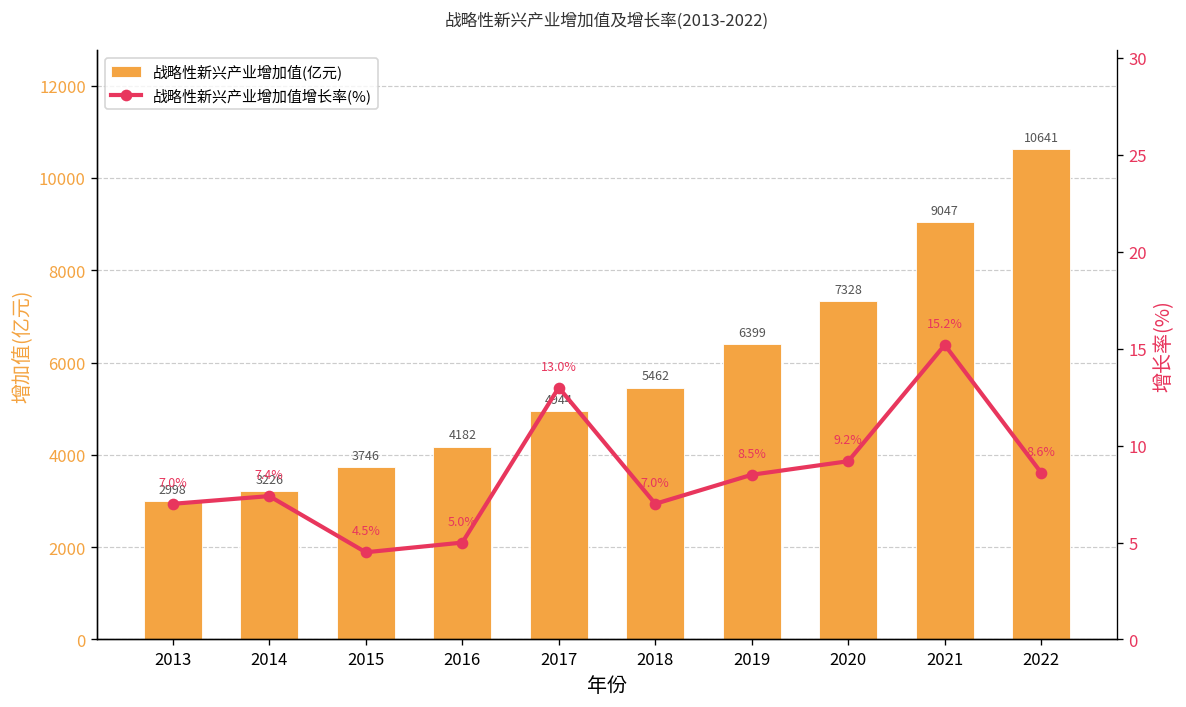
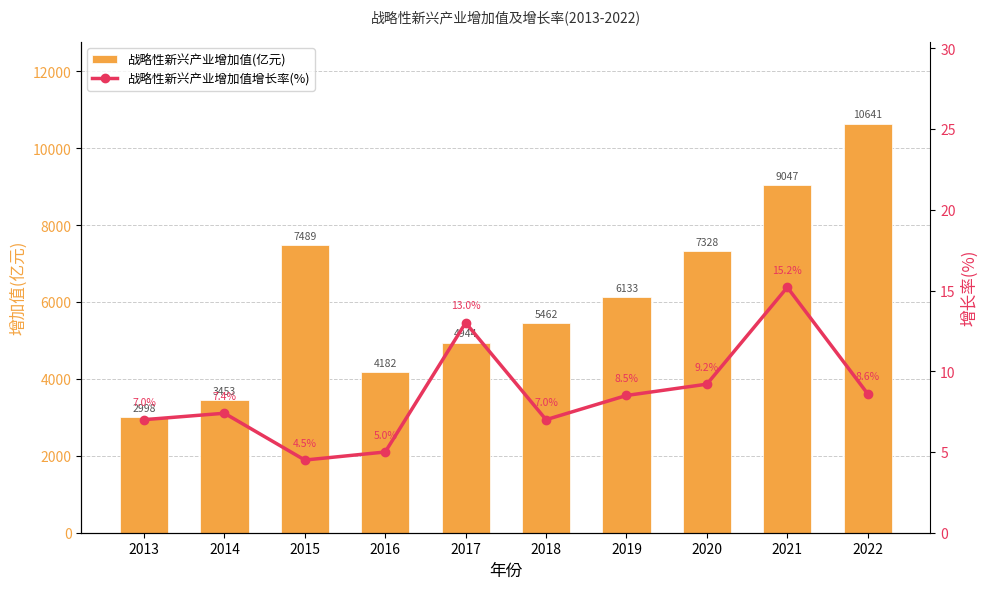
  {
    "战略性新兴产业增加值(亿元)": {
-     "2014": "3226",
-     "2015": "3746",
+     "2014": "3453",
+     "2015": "7489",
      "2016": "4182",
      "2017": "4944",
      "2018": "5462",
-     "2019": "6399",
+     "2019": "6133",
      "2020": "7328",
      "2021": "9047",
      "2022": "10641"
    },
    "战略性新兴产业增加值增长率(%)": {
      "2015": "4.5%",
      "2016": "5.0%",
      "2017": "13.0%",
      "2018": "7.0%",
      "2019": "8.5%",
      "2020": "9.2%",
      "2021": "15.2%",
      "2022": "8.6%"
    }
  }
